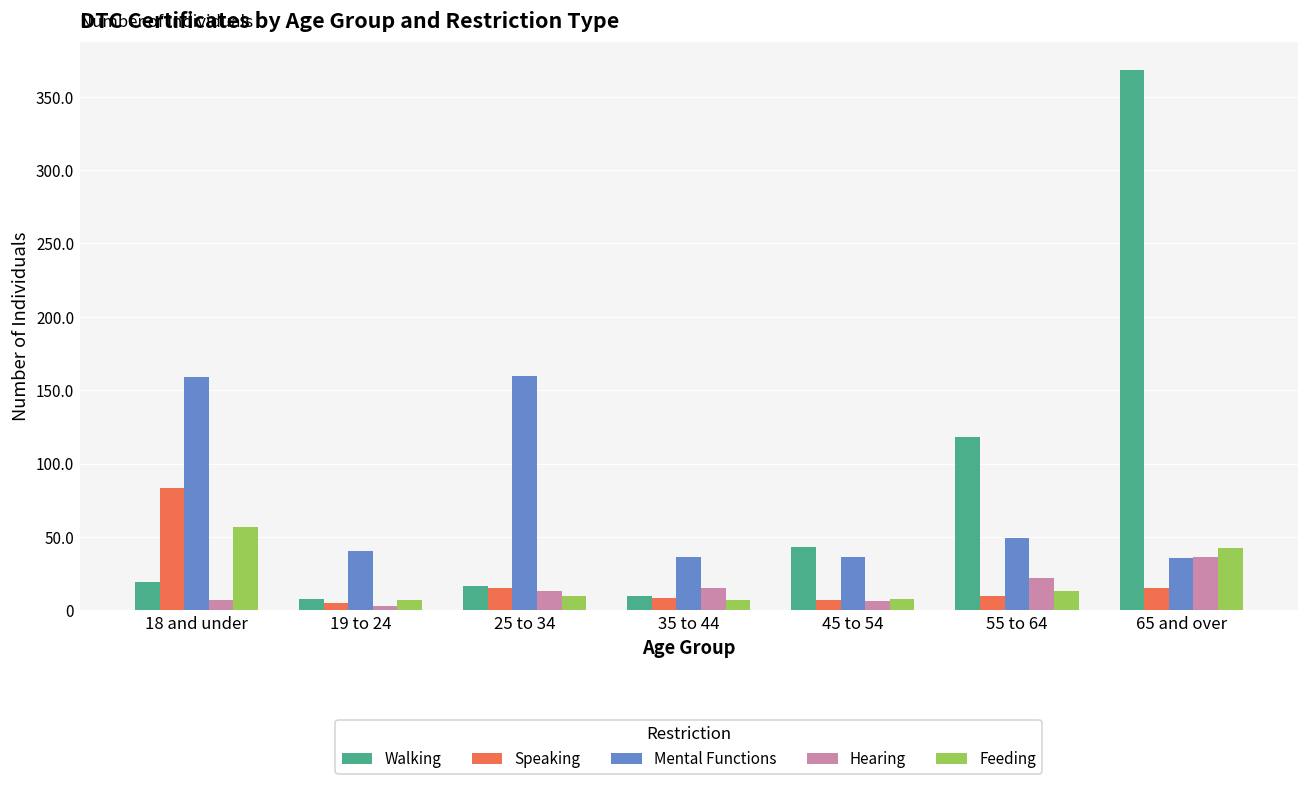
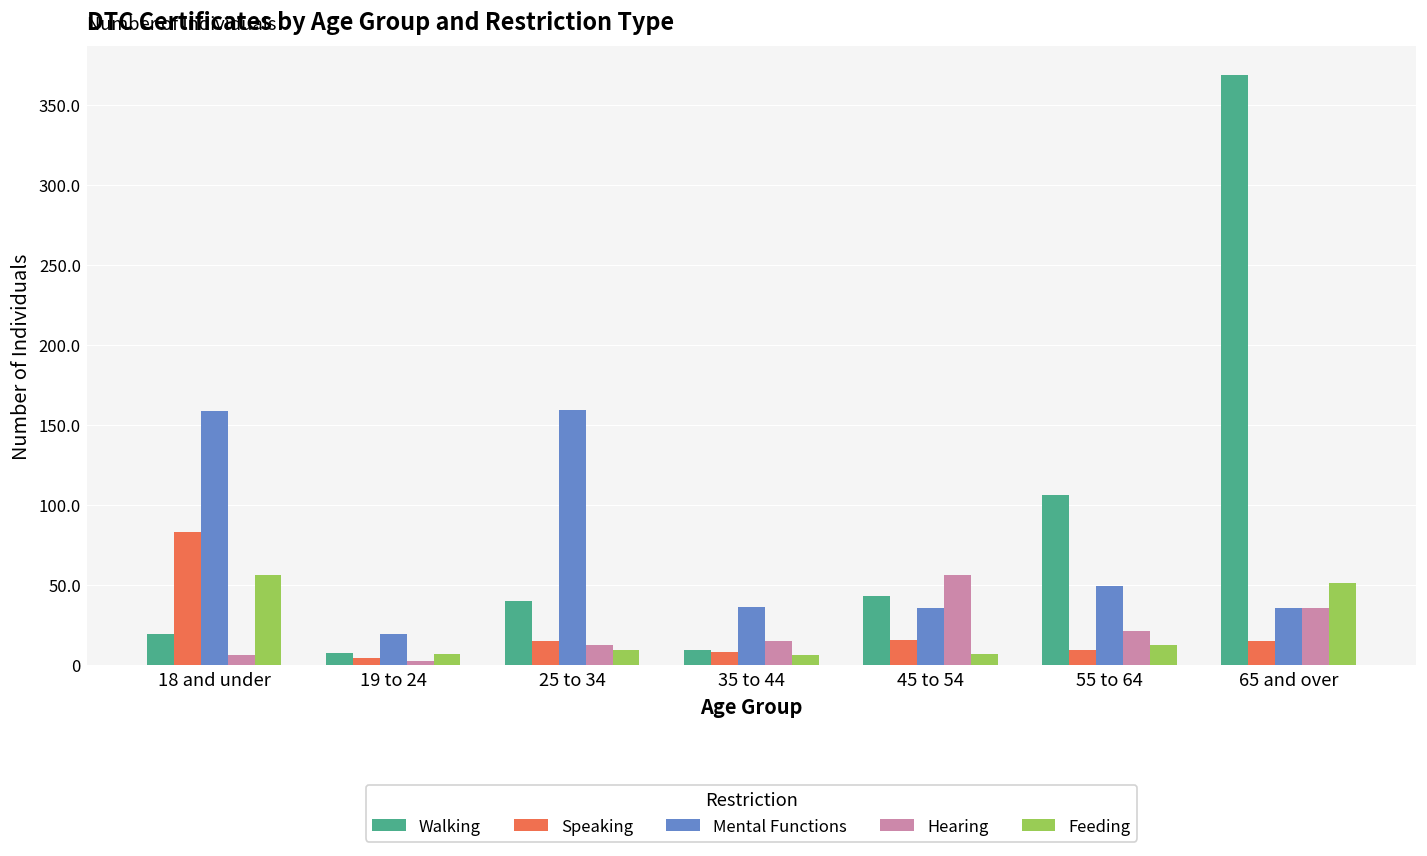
  {
    "Walking": {
      "18 and under": 19,
      "19 to 24": 8,
-     "25 to 34": 17,
+     "25 to 34": 40,
      "35 to 44": 10,
      "45 to 54": 43,
-     "55 to 64": 118,
+     "55 to 64": 106,
      "65 and over": 369
    },
    "Speaking": {
      "18 and under": 83,
      "19 to 24": 5,
      "25 to 34": 15,
      "35 to 44": 8,
-     "45 to 54": 7,
+     "45 to 54": 16,
      "55 to 64": 10,
      "65 and over": 15
    },
    "Mental Functions": {
      "18 and under": 159,
-     "19 to 24": 41,
+     "19 to 24": 20,
      "25 to 34": 160,
      "35 to 44": 36,
      "45 to 54": 36,
      "55 to 64": 49,
      "65 and over": 36
    },
    "Hearing": {
      "18 and under": 7,
      "19 to 24": 3,
      "25 to 34": 13,
      "35 to 44": 15,
-     "45 to 54": 6,
+     "45 to 54": 57,
      "55 to 64": 22,
      "65 and over": 36
    },
    "Feeding": {
      "18 and under": 57,
      "19 to 24": 7,
      "25 to 34": 10,
      "35 to 44": 7,
      "45 to 54": 7,
      "55 to 64": 13,
-     "65 and over": 42
+     "65 and over": 51
    }
  }
